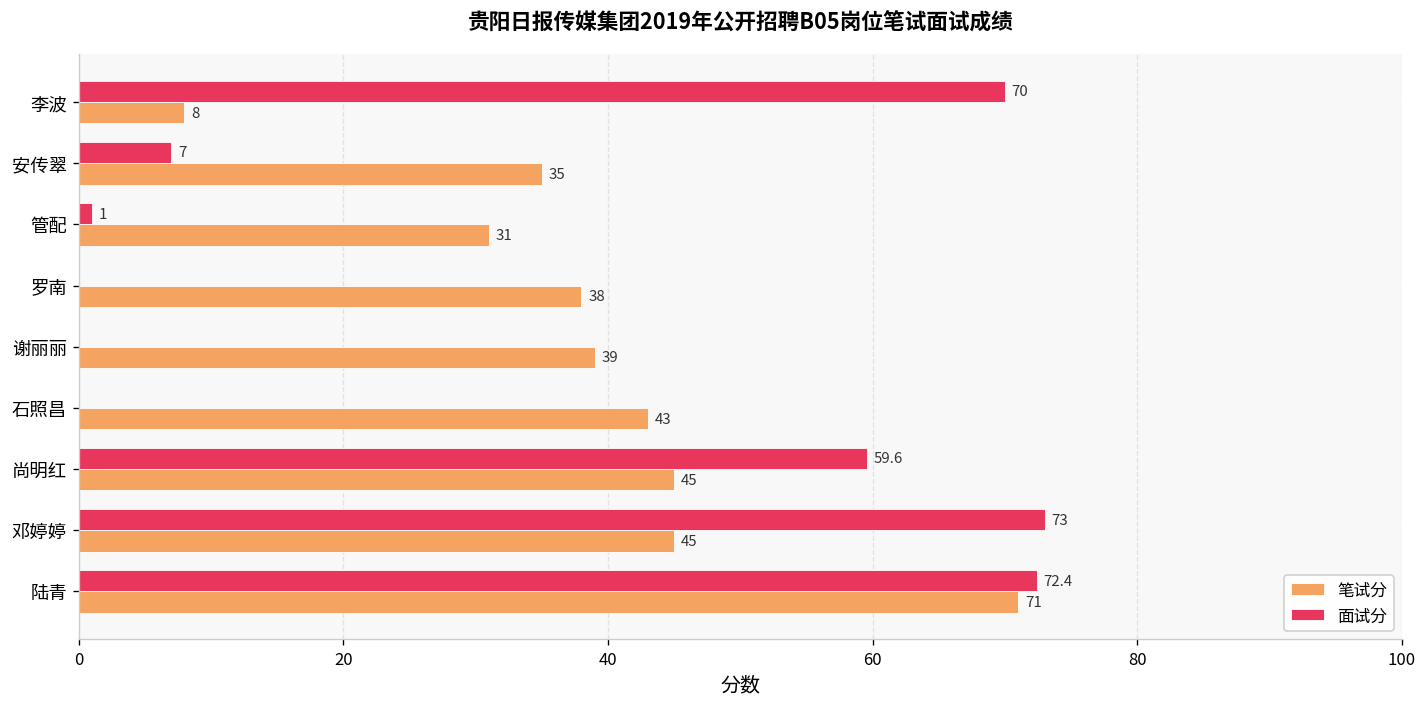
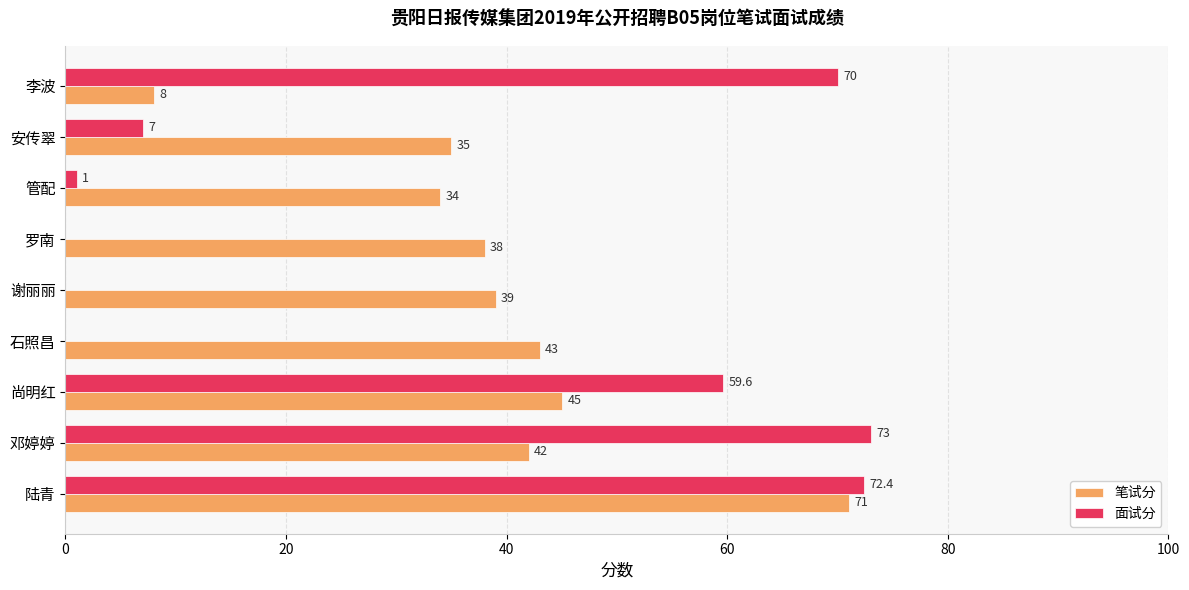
  {
    "笔试分": {
      "李波": 8,
      "安传翠": 35,
-     "管配": 31,
+     "管配": 34,
      "罗南": 38,
      "谢丽丽": 39,
      "石照昌": 43,
      "尚明红": 45,
-     "邓婷婷": 45,
+     "邓婷婷": 42,
      "陆青": 71
    },
    "面试分": {
      "李波": 70,
      "安传翠": 7,
      "管配": 1,
      "尚明红": 59.6,
      "邓婷婷": 73,
      "陆青": 72.4
    }
  }
